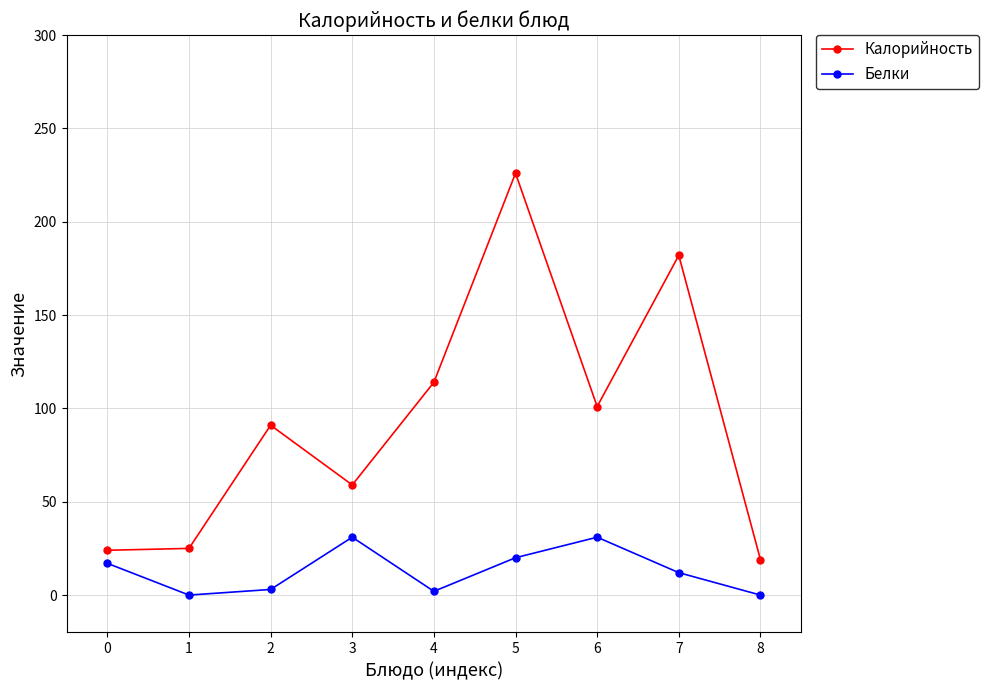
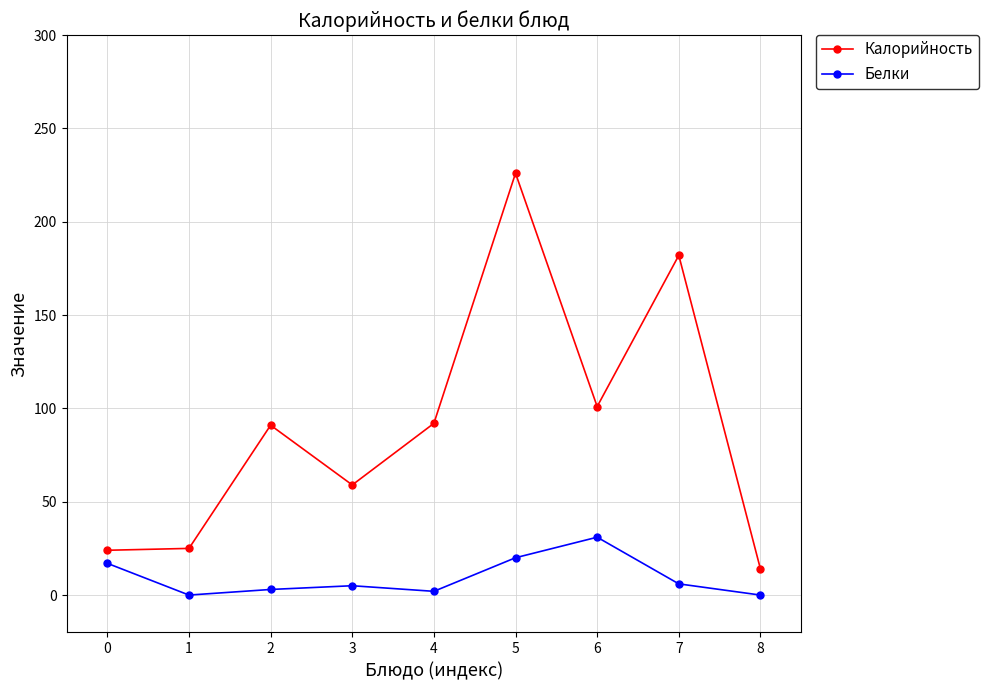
  {
    "Калорийность": {
      "0": 24,
      "1": 25,
      "2": 91,
      "3": 59,
-     "4": 114,
+     "4": 92,
      "5": 226,
      "6": 101,
      "7": 182,
-     "8": 19
+     "8": 14
    },
    "Белки": {
      "0": 17,
      "1": 0,
      "2": 3,
-     "3": 31,
+     "3": 5,
      "4": 2,
      "5": 20,
      "6": 31,
-     "7": 12,
+     "7": 6,
      "8": 0
    }
  }
